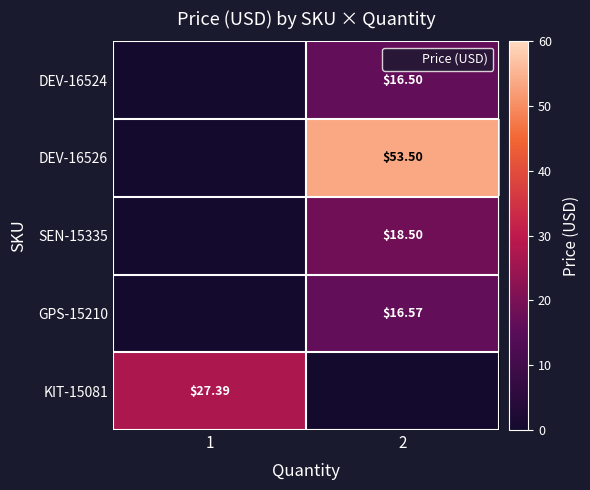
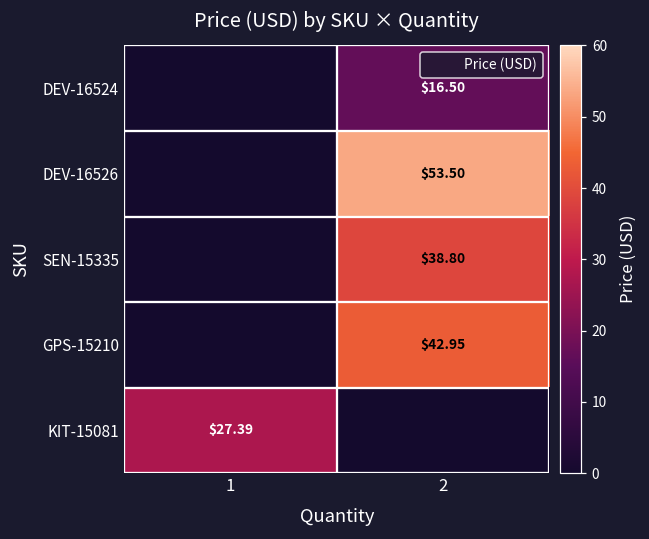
  {
    "DEV-16524": {
      "2": "$16.50"
    },
    "DEV-16526": {
      "2": "$53.50"
    },
    "SEN-15335": {
-     "2": "$18.50"
+     "2": "$38.80"
    },
    "GPS-15210": {
-     "2": "$16.57"
+     "2": "$42.95"
    },
    "KIT-15081": {
      "1": "$27.39"
    }
  }
